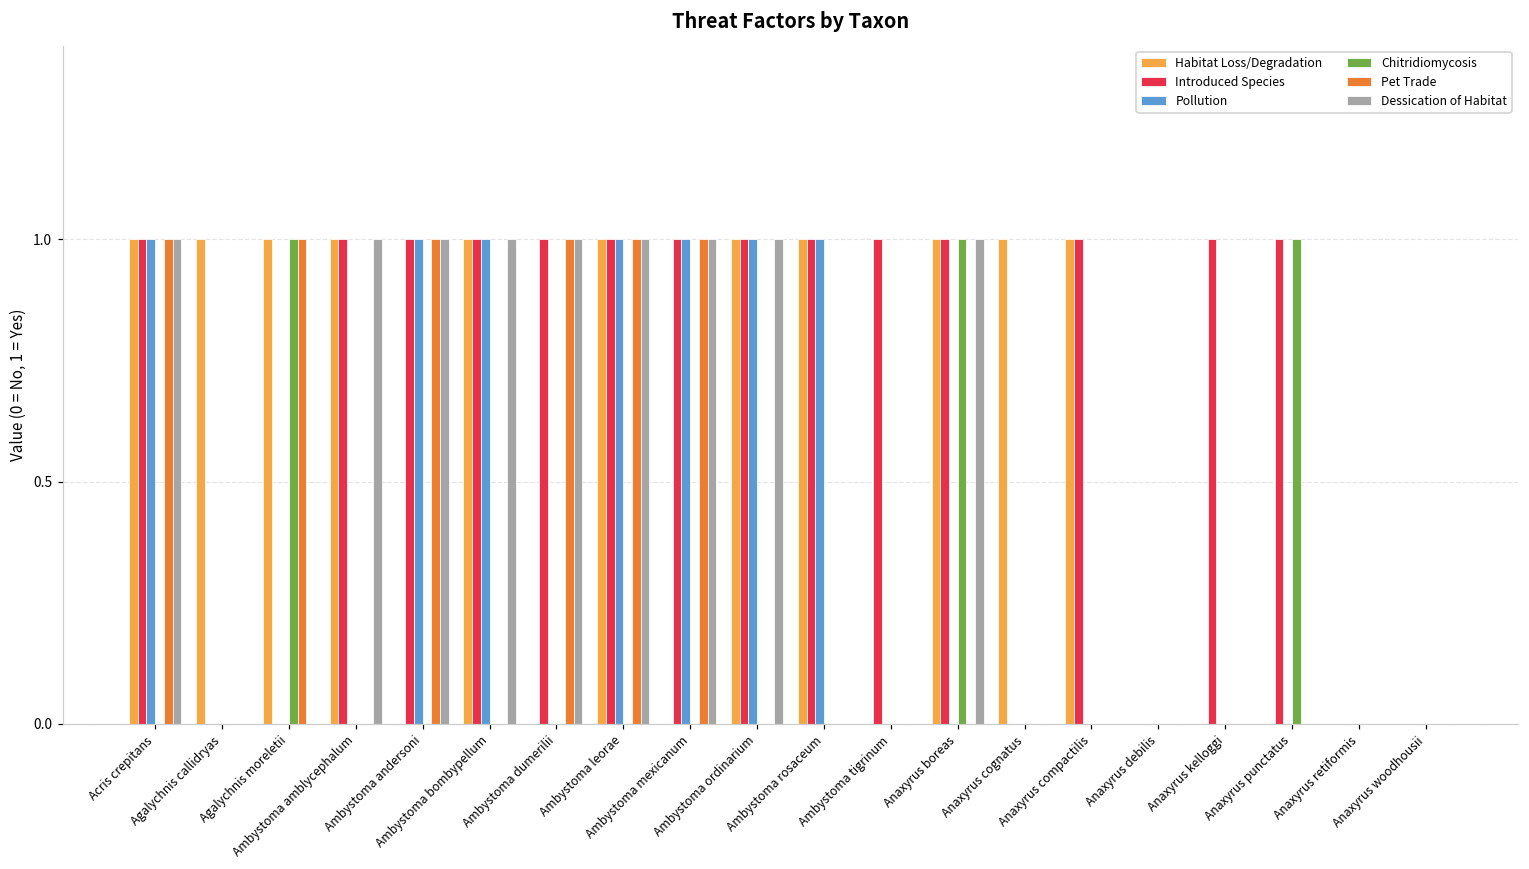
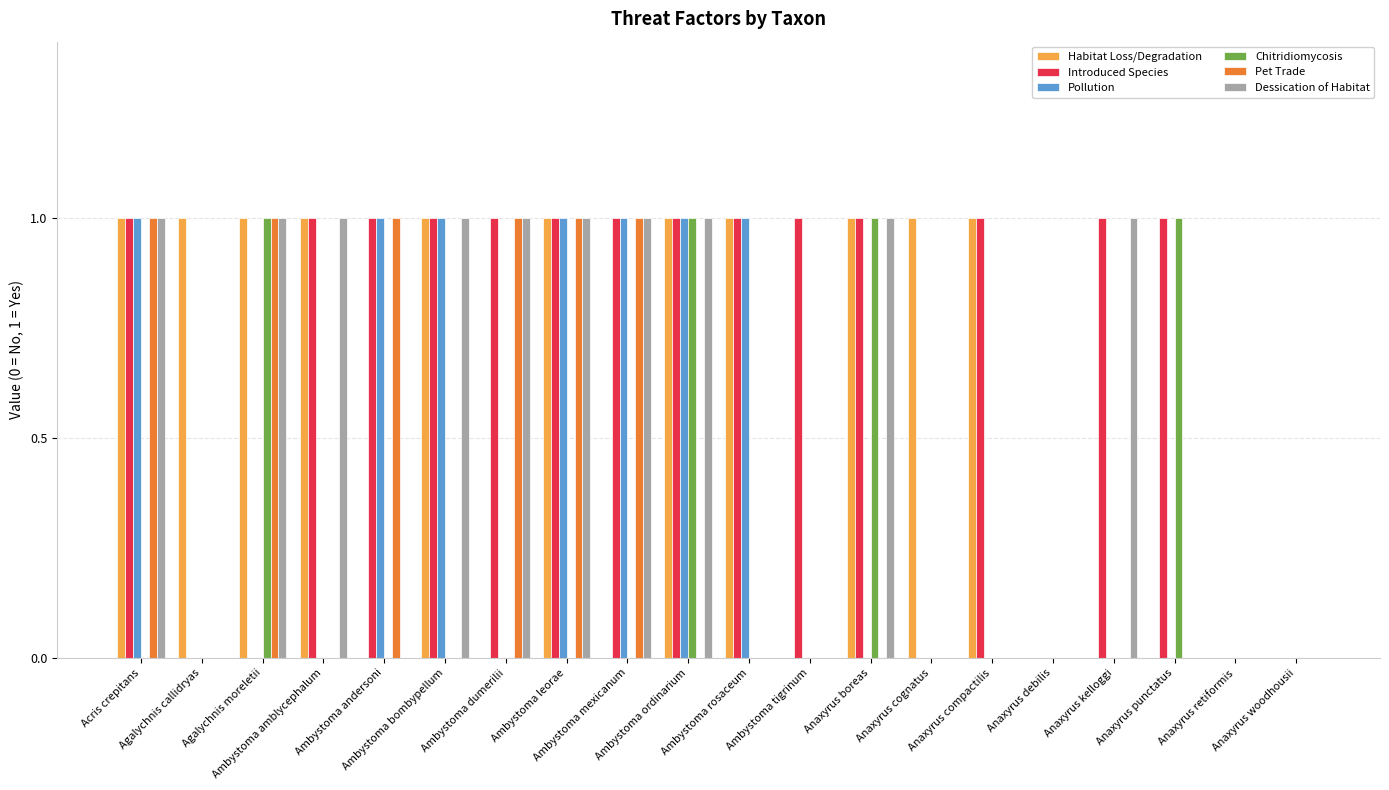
  {
    "Introduced Species": {
      "Acris crepitans": 1,
      "Agalychnis callidryas": 0,
      "Agalychnis moreletii": 0,
      "Ambystoma amblycephalum": 1,
      "Ambystoma andersoni": 1,
      "Ambystoma bombypellum": 1,
      "Ambystoma dumerilii": 1,
      "Ambystoma leorae": 1,
      "Ambystoma mexicanum": 1,
      "Ambystoma ordinarium": 1,
      "Ambystoma rosaceum": 1,
      "Ambystoma tigrinum": 1,
      "Anaxyrus boreas": 1,
      "Anaxyrus cognatus": 0,
      "Anaxyrus compactilis": 1,
      "Anaxyrus debilis": 0,
      "Anaxyrus kelloggi": 1,
      "Anaxyrus punctatus": 1,
      "Anaxyrus retiformis": 0,
      "Anaxyrus woodhousii": 0
    },
    "Pollution": {
      "Acris crepitans": 1,
      "Agalychnis callidryas": 0,
      "Agalychnis moreletii": 0,
      "Ambystoma amblycephalum": 0,
      "Ambystoma andersoni": 1,
      "Ambystoma bombypellum": 1,
      "Ambystoma dumerilii": 0,
      "Ambystoma leorae": 1,
      "Ambystoma mexicanum": 1,
      "Ambystoma ordinarium": 1,
      "Ambystoma rosaceum": 1,
      "Ambystoma tigrinum": 0,
      "Anaxyrus boreas": 0,
      "Anaxyrus cognatus": 0,
      "Anaxyrus compactilis": 0,
      "Anaxyrus debilis": 0,
      "Anaxyrus kelloggi": 0,
      "Anaxyrus punctatus": 0,
      "Anaxyrus retiformis": 0,
      "Anaxyrus woodhousii": 0
    },
    "Chitridiomycosis": {
      "Acris crepitans": 0,
      "Agalychnis callidryas": 0,
      "Agalychnis moreletii": 1,
      "Ambystoma amblycephalum": 0,
      "Ambystoma andersoni": 0,
      "Ambystoma bombypellum": 0,
      "Ambystoma dumerilii": 0,
      "Ambystoma leorae": 0,
      "Ambystoma mexicanum": 0,
-     "Ambystoma ordinarium": 0,
+     "Ambystoma ordinarium": 1,
      "Ambystoma rosaceum": 0,
      "Ambystoma tigrinum": 0,
      "Anaxyrus boreas": 1,
      "Anaxyrus cognatus": 0,
      "Anaxyrus compactilis": 0,
      "Anaxyrus debilis": 0,
      "Anaxyrus kelloggi": 0,
      "Anaxyrus punctatus": 1,
      "Anaxyrus retiformis": 0,
      "Anaxyrus woodhousii": 0
    },
    "Dessication of Habitat": {
      "Acris crepitans": 1,
      "Agalychnis callidryas": 0,
-     "Agalychnis moreletii": 0,
+     "Agalychnis moreletii": 1,
      "Ambystoma amblycephalum": 1,
-     "Ambystoma andersoni": 1,
+     "Ambystoma andersoni": 0,
      "Ambystoma bombypellum": 1,
      "Ambystoma dumerilii": 1,
      "Ambystoma leorae": 1,
      "Ambystoma mexicanum": 1,
      "Ambystoma ordinarium": 1,
      "Ambystoma rosaceum": 0,
      "Ambystoma tigrinum": 0,
      "Anaxyrus boreas": 1,
      "Anaxyrus cognatus": 0,
      "Anaxyrus compactilis": 0,
      "Anaxyrus debilis": 0,
-     "Anaxyrus kelloggi": 0,
+     "Anaxyrus kelloggi": 1,
      "Anaxyrus punctatus": 0,
      "Anaxyrus retiformis": 0,
      "Anaxyrus woodhousii": 0
    }
  }
